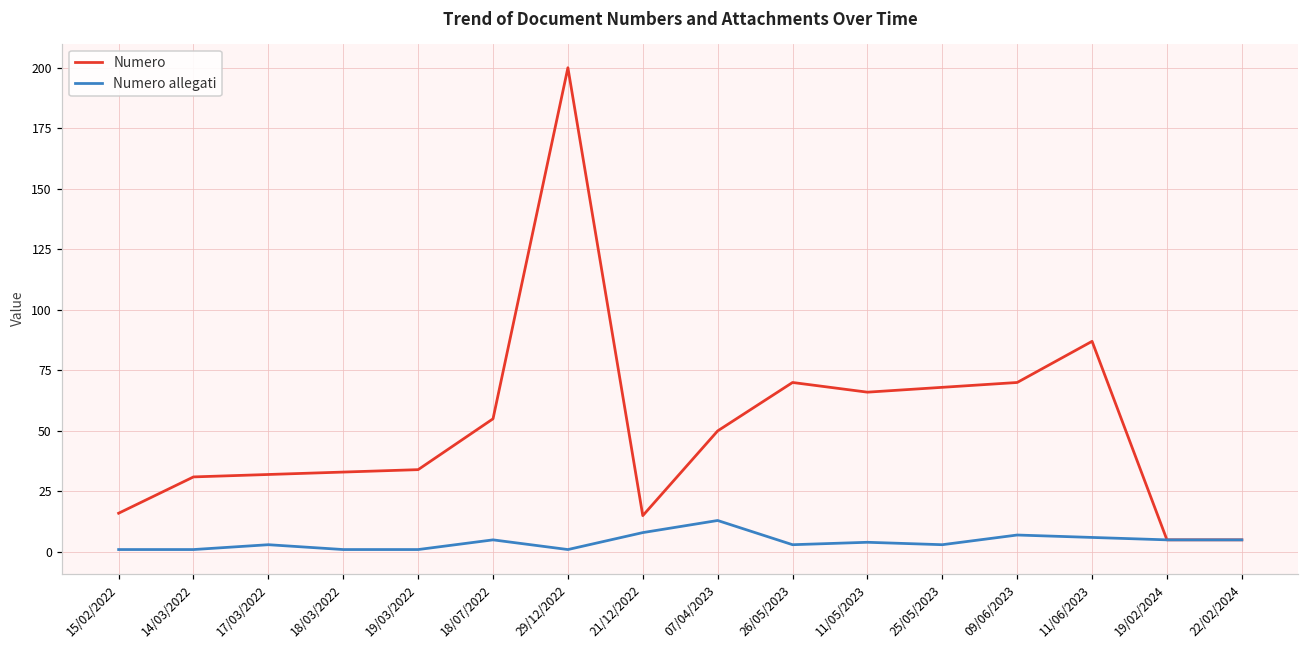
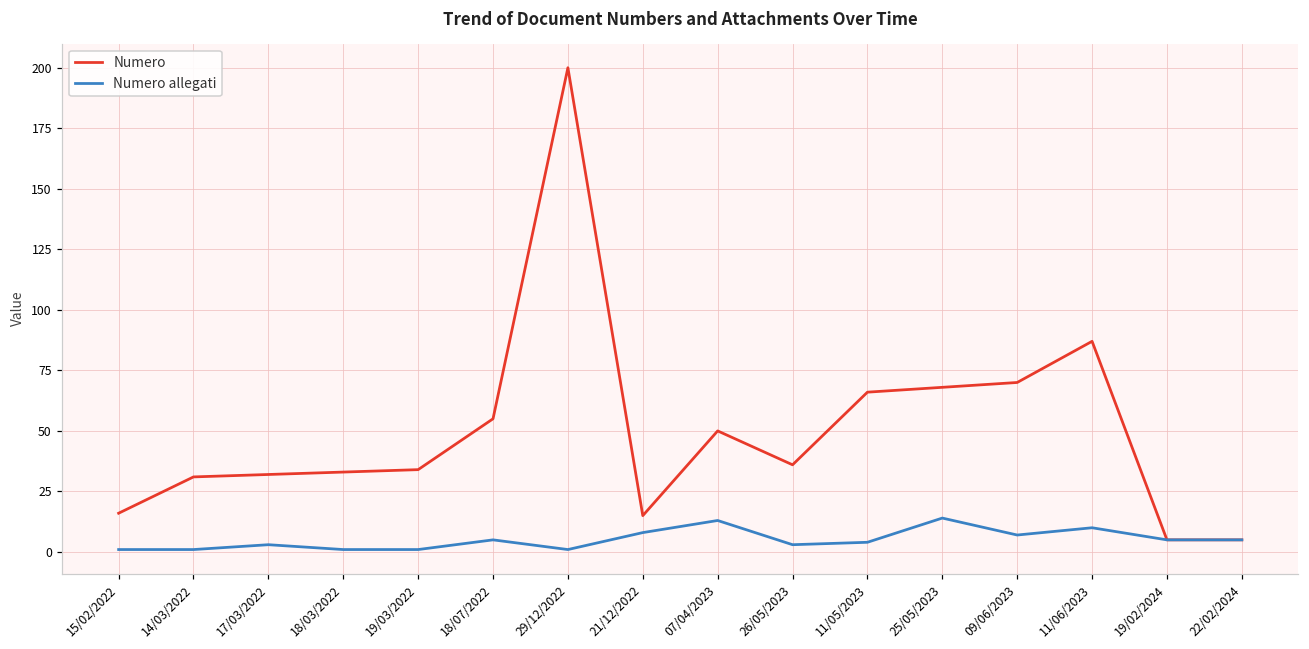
  {
    "Numero": {
      "15/02/2022": 16,
      "14/03/2022": 31,
      "17/03/2022": 32,
      "18/03/2022": 33,
      "19/03/2022": 34,
      "18/07/2022": 55,
      "29/12/2022": 200,
      "21/12/2022": 15,
      "07/04/2023": 50,
-     "26/05/2023": 70,
+     "26/05/2023": 36,
      "11/05/2023": 66,
      "25/05/2023": 68,
      "09/06/2023": 70,
      "11/06/2023": 87
    },
    "Numero allegati": {
      "15/02/2022": 1,
      "14/03/2022": 1,
      "17/03/2022": 3,
      "18/03/2022": 1,
      "19/03/2022": 1,
      "18/07/2022": 5,
      "29/12/2022": 1,
      "21/12/2022": 8,
      "07/04/2023": 13,
      "26/05/2023": 3,
      "11/05/2023": 4,
-     "25/05/2023": 3,
+     "25/05/2023": 14,
      "09/06/2023": 7,
-     "11/06/2023": 6
+     "11/06/2023": 10
    }
  }
